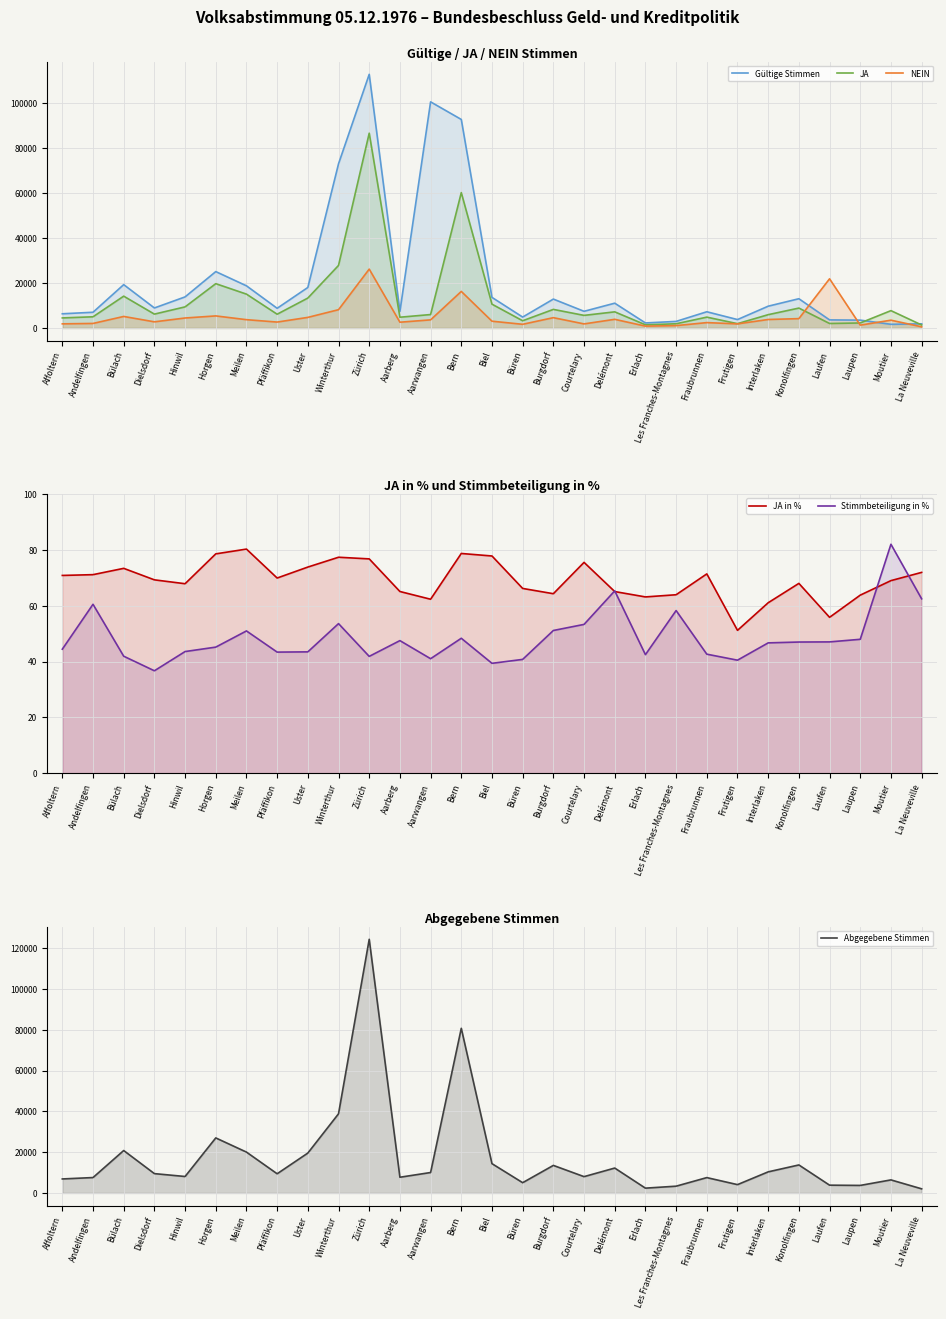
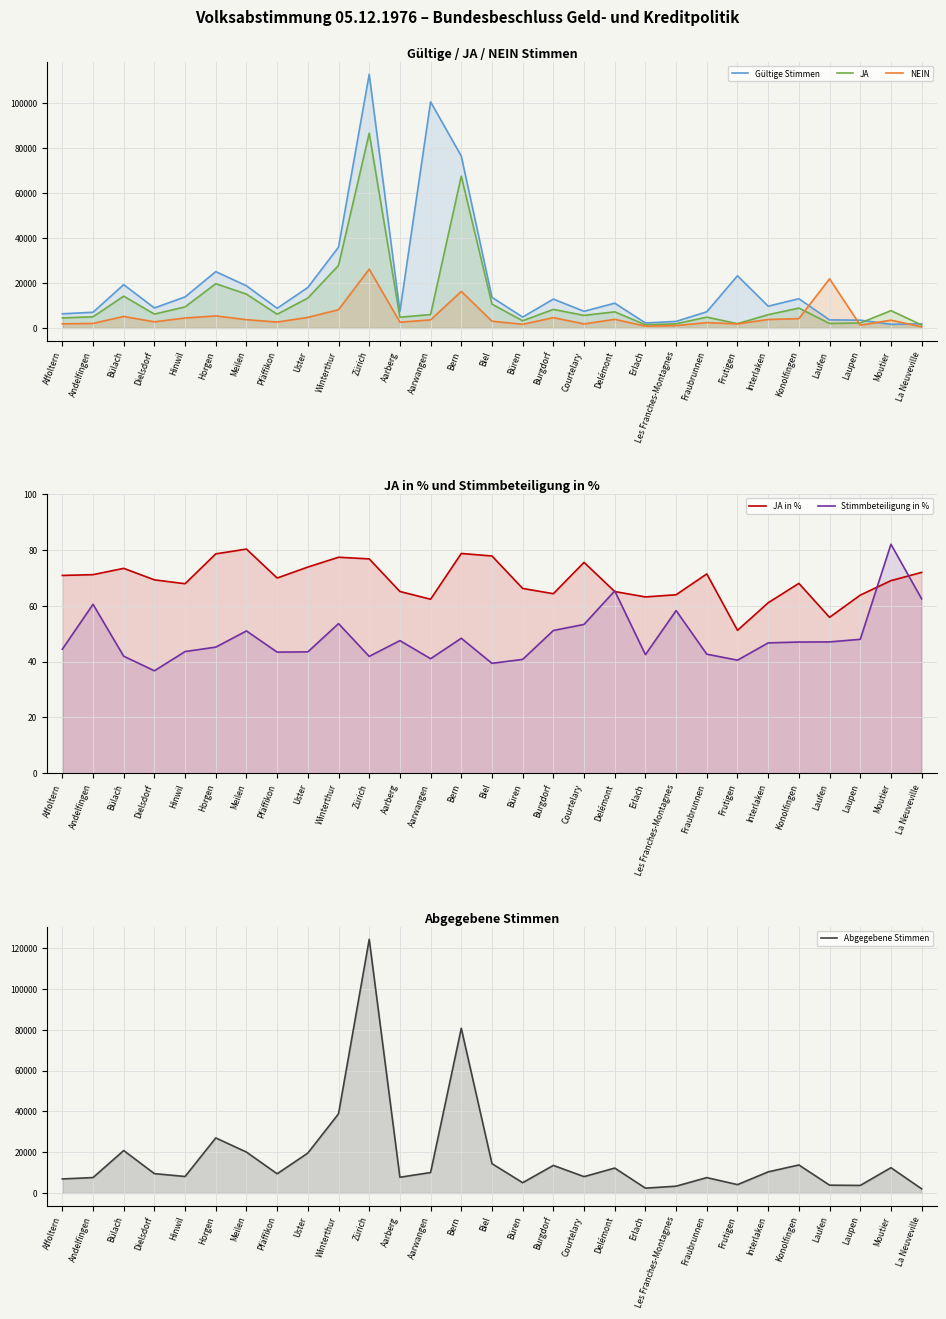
  {
    "Gültige / JA / NEIN Stimmen": {
      "Gültige Stimmen": {
        "Affoltern": 6000,
        "Andelfingen": 7000,
        "Bülach": 19000,
        "Dielsdorf": 9000,
        "Hinwil": 14000,
        "Horgen": 25000,
        "Meilen": 19000,
        "Pfäffikon": 9000,
        "Uster": 18000,
-       "Winterthur": 73000,
+       "Winterthur": 36000,
        "Zürich": 113000,
        "Aarberg": 7000,
        "Aarwangen": 100000,
-       "Bern": 93000,
+       "Bern": 76000,
        "Biel": 14000,
        "Büren": 5000,
        "Burgdorf": 13000,
        "Courtelary": 7000,
        "Delémont": 11000,
        "Fraubrunnen": 7000,
-       "Frutigen": 4000,
+       "Frutigen": 23000,
        "Interlaken": 10000,
        "Konolfingen": 13000,
        "Laufen": 4000,
        "Laupen": 3000,
        "Moutier": 2000
      },
      "JA": {
        "Affoltern": 4000,
        "Andelfingen": 5000,
        "Bülach": 14000,
        "Dielsdorf": 6000,
        "Hinwil": 9000,
        "Horgen": 20000,
        "Meilen": 15000,
        "Pfäffikon": 6000,
        "Uster": 13000,
        "Winterthur": 28000,
        "Zürich": 87000,
        "Aarberg": 5000,
        "Aarwangen": 6000,
-       "Bern": 60000,
+       "Bern": 67000,
        "Biel": 11000,
        "Büren": 3000,
        "Burgdorf": 8000,
        "Courtelary": 6000,
        "Delémont": 7000,
        "Fraubrunnen": 5000,
        "Interlaken": 6000,
        "Konolfingen": 9000,
        "Laufen": 2000,
        "Moutier": 8000
      },
      "NEIN": {
        "Affoltern": 2000,
        "Andelfingen": 2000,
        "Bülach": 5000,
        "Dielsdorf": 3000,
        "Hinwil": 4000,
        "Horgen": 5000,
        "Meilen": 4000,
        "Pfäffikon": 3000,
        "Uster": 5000,
        "Winterthur": 8000,
        "Zürich": 26000,
        "Aarberg": 3000,
        "Aarwangen": 4000,
        "Bern": 16000,
        "Biel": 3000,
        "Büren": 2000,
        "Burgdorf": 5000,
        "Courtelary": 2000,
        "Delémont": 4000,
        "Fraubrunnen": 2000,
        "Interlaken": 4000,
        "Konolfingen": 4000,
        "Laufen": 22000,
        "Moutier": 3000
      }
    },
    "JA in % und Stimmbeteiligung in %": {
      "JA in %": {
        "Affoltern": 71,
        "Andelfingen": 71,
        "Bülach": 73,
        "Dielsdorf": 69,
        "Hinwil": 68,
        "Horgen": 79,
        "Meilen": 80,
        "Pfäffikon": 70,
        "Uster": 74,
        "Winterthur": 77,
        "Zürich": 77,
        "Aarberg": 65,
        "Aarwangen": 62,
        "Bern": 79,
        "Biel": 78,
        "Büren": 66,
        "Burgdorf": 64,
        "Courtelary": 76,
        "Erlach": 63,
        "Les Franches-Montagnes": 64,
        "Fraubrunnen": 71,
        "Frutigen": 51,
        "Interlaken": 61,
        "Konolfingen": 68,
        "Laufen": 56,
        "Laupen": 64,
        "Moutier": 69,
        "La Neuveville": 72
      },
      "Stimmbeteiligung in %": {
        "Affoltern": 44,
        "Andelfingen": 61,
        "Bülach": 42,
        "Dielsdorf": 37,
        "Hinwil": 44,
        "Horgen": 45,
        "Meilen": 51,
        "Pfäffikon": 43,
        "Uster": 43,
        "Winterthur": 54,
        "Zürich": 42,
        "Aarberg": 48,
        "Aarwangen": 41,
        "Bern": 48,
        "Biel": 39,
        "Büren": 41,
        "Burgdorf": 51,
        "Courtelary": 53,
        "Erlach": 42,
        "Les Franches-Montagnes": 58,
        "Fraubrunnen": 43,
        "Frutigen": 40,
        "Interlaken": 47,
        "Konolfingen": 47,
        "Laufen": 47,
        "Laupen": 48,
        "Moutier": 82,
        "La Neuveville": 62
      }
    },
    "Abgegebene Stimmen": {
      "Affoltern": 7000,
      "Andelfingen": 8000,
      "Bülach": 21000,
      "Dielsdorf": 9000,
      "Hinwil": 8000,
      "Horgen": 27000,
      "Meilen": 20000,
      "Pfäffikon": 9000,
      "Uster": 20000,
      "Winterthur": 39000,
      "Zürich": 124000,
      "Aarberg": 8000,
      "Aarwangen": 10000,
      "Bern": 81000,
      "Biel": 14000,
      "Büren": 5000,
      "Burgdorf": 14000,
      "Courtelary": 8000,
      "Delémont": 12000,
      "Erlach": 2000,
      "Les Franches-Montagnes": 3000,
      "Fraubrunnen": 8000,
      "Frutigen": 4000,
      "Interlaken": 10000,
      "Konolfingen": 14000,
      "Laufen": 4000,
      "Laupen": 4000,
-     "Moutier": 6000,
+     "Moutier": 12000,
      "La Neuveville": 2000
    }
  }
